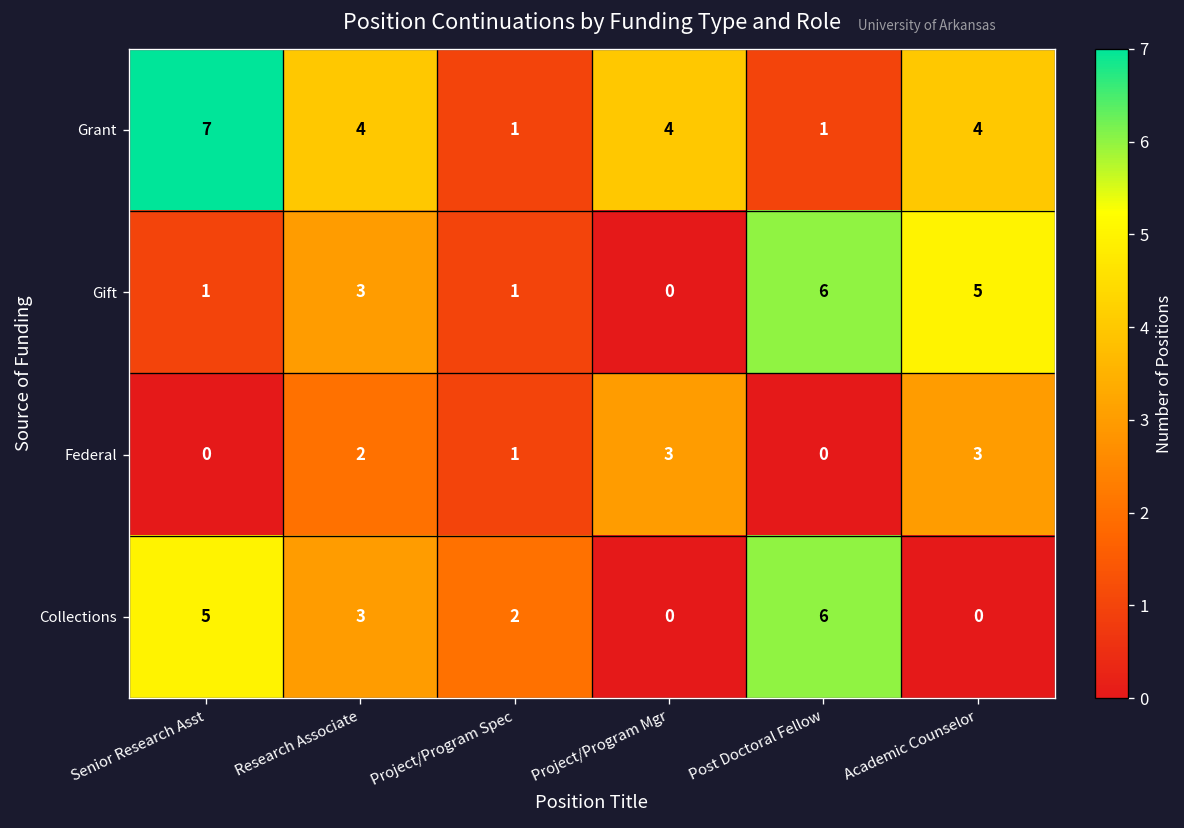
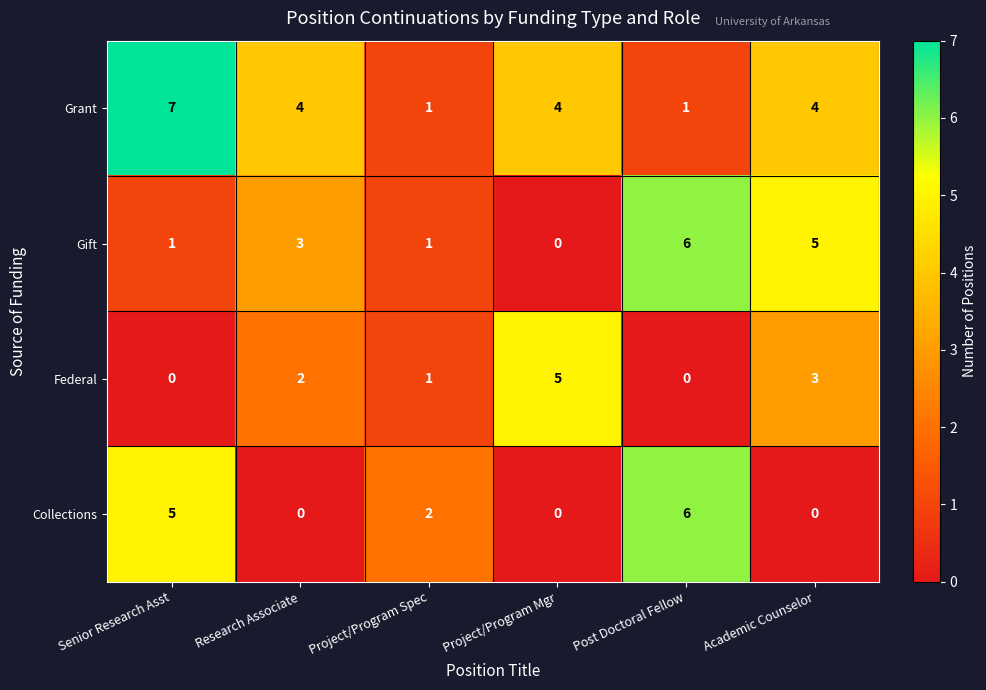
  {
    "Grant": {
      "Senior Research Asst": 7,
      "Research Associate": 4,
      "Project/Program Spec": 1,
      "Project/Program Mgr": 4,
      "Post Doctoral Fellow": 1,
      "Academic Counselor": 4
    },
    "Gift": {
      "Senior Research Asst": 1,
      "Research Associate": 3,
      "Project/Program Spec": 1,
      "Project/Program Mgr": 0,
      "Post Doctoral Fellow": 6,
      "Academic Counselor": 5
    },
    "Federal": {
      "Senior Research Asst": 0,
      "Research Associate": 2,
      "Project/Program Spec": 1,
-     "Project/Program Mgr": 3,
+     "Project/Program Mgr": 5,
      "Post Doctoral Fellow": 0,
      "Academic Counselor": 3
    },
    "Collections": {
      "Senior Research Asst": 5,
-     "Research Associate": 3,
+     "Research Associate": 0,
      "Project/Program Spec": 2,
      "Project/Program Mgr": 0,
      "Post Doctoral Fellow": 6,
      "Academic Counselor": 0
    }
  }
